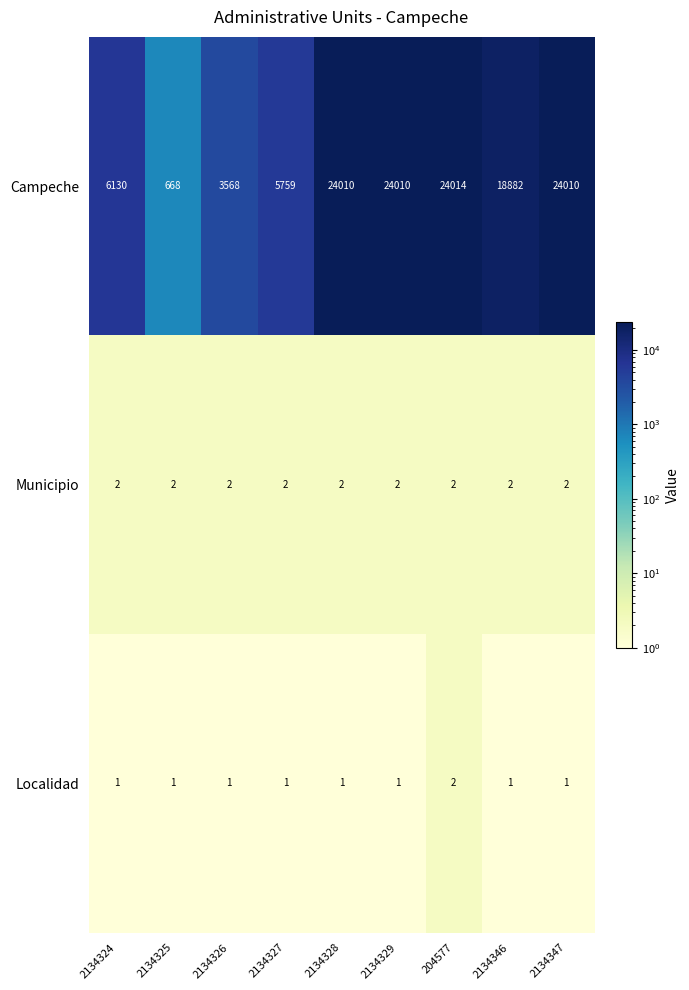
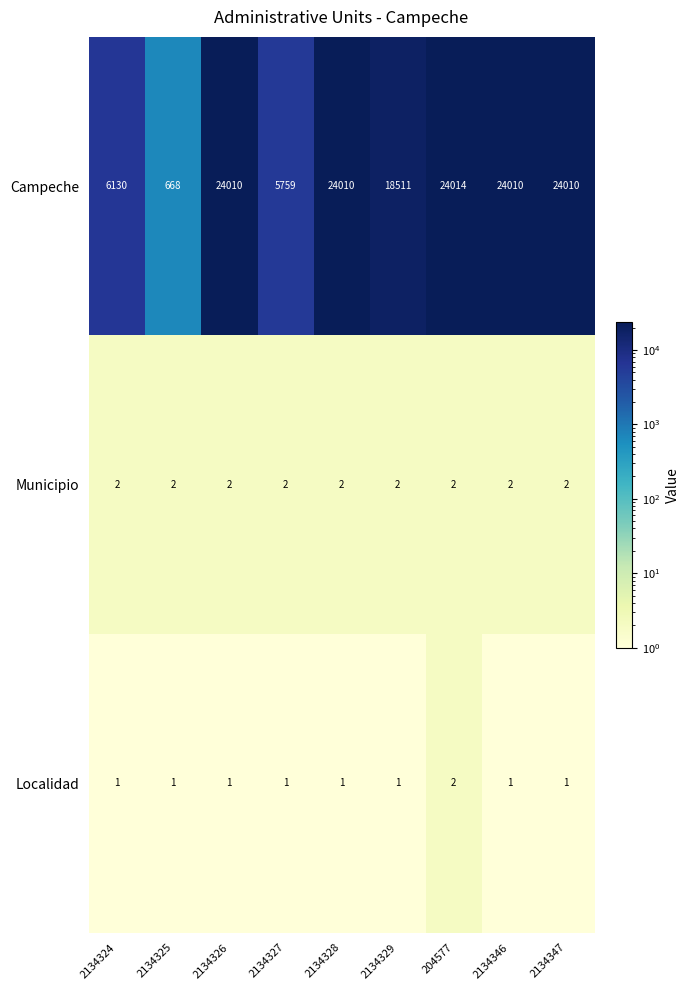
  {
    "Campeche": {
      "2134324": 6130,
      "2134325": 668,
-     "2134326": 3568,
+     "2134326": 24010,
      "2134327": 5759,
      "2134328": 24010,
-     "2134329": 24010,
+     "2134329": 18511,
      "204577": 24014,
-     "2134346": 18882,
+     "2134346": 24010,
      "2134347": 24010
    },
    "Municipio": {
      "2134324": 2,
      "2134325": 2,
      "2134326": 2,
      "2134327": 2,
      "2134328": 2,
      "2134329": 2,
      "204577": 2,
      "2134346": 2,
      "2134347": 2
    },
    "Localidad": {
      "2134324": 1,
      "2134325": 1,
      "2134326": 1,
      "2134327": 1,
      "2134328": 1,
      "2134329": 1,
      "204577": 2,
      "2134346": 1,
      "2134347": 1
    }
  }
